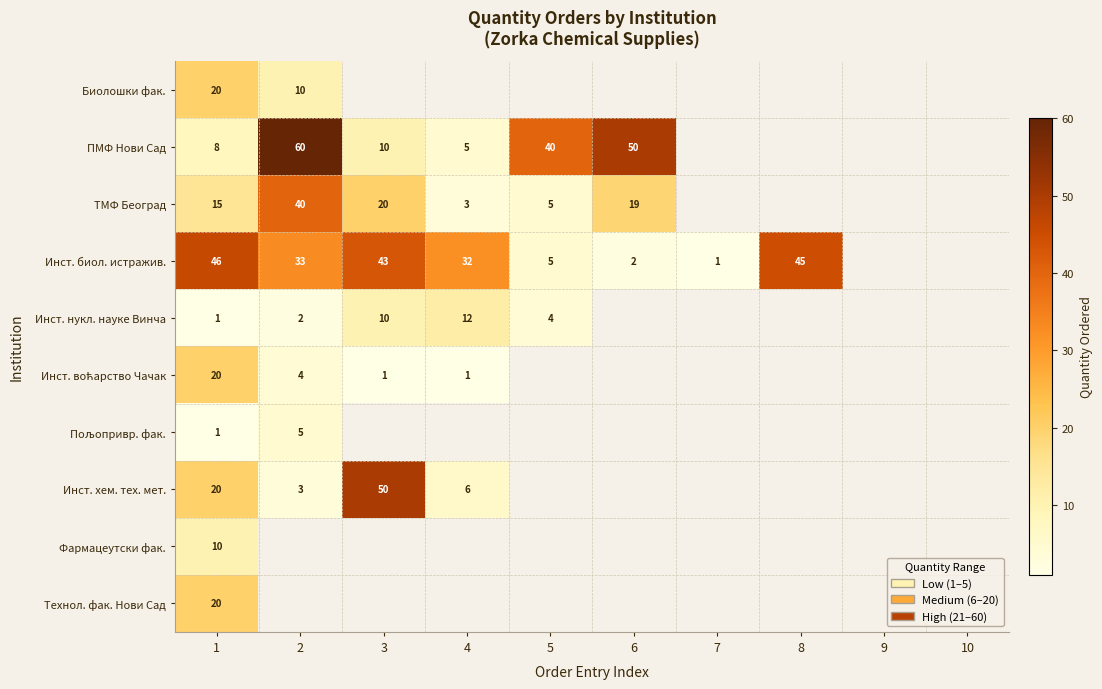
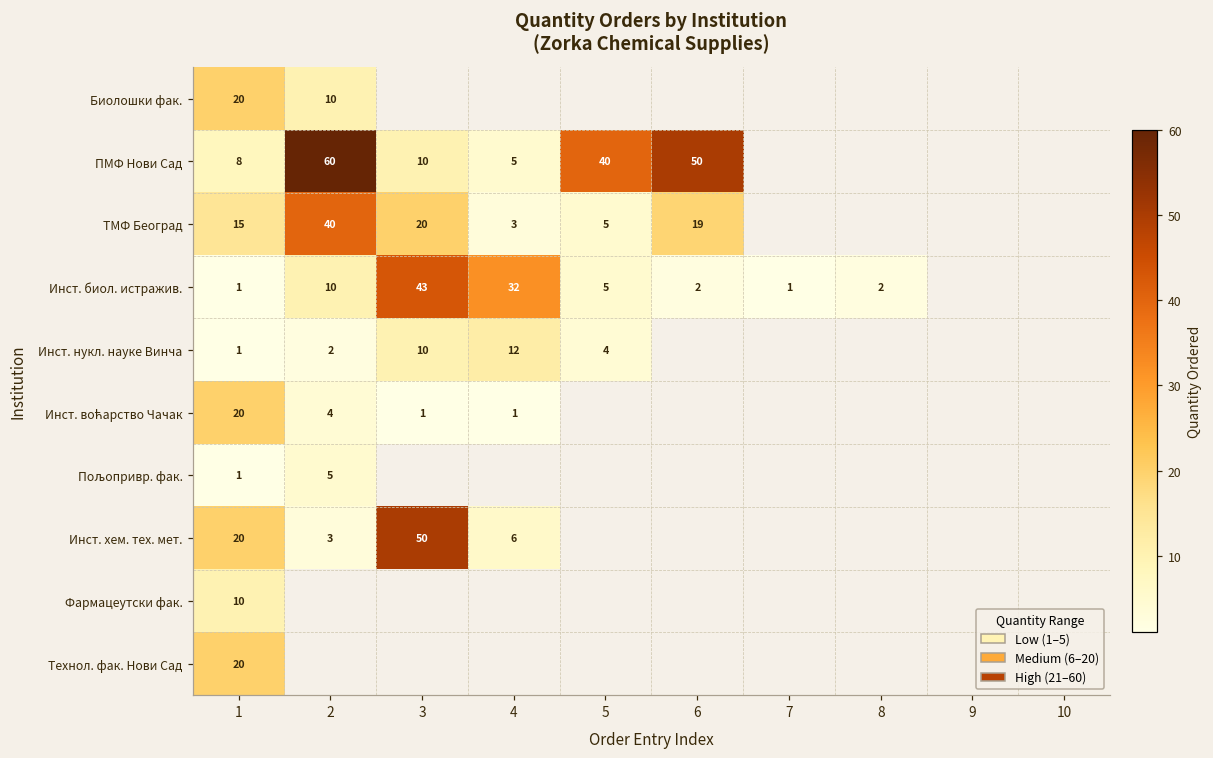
  {
    "Биолошки фак.": {
      "1": 20,
      "2": 10
    },
    "ПМФ Нови Сад": {
      "1": 8,
      "2": 60,
      "3": 10,
      "4": 5,
      "5": 40,
      "6": 50
    },
    "ТМФ Београд": {
      "1": 15,
      "2": 40,
      "3": 20,
      "4": 3,
      "5": 5,
      "6": 19
    },
    "Инст. биол. истражив.": {
-     "1": 46,
-     "2": 33,
+     "1": 1,
+     "2": 10,
      "3": 43,
      "4": 32,
      "5": 5,
      "6": 2,
      "7": 1,
-     "8": 45
+     "8": 2
    },
    "Инст. нукл. науке Винча": {
      "1": 1,
      "2": 2,
      "3": 10,
      "4": 12,
      "5": 4
    },
    "Инст. воћарство Чачак": {
      "1": 20,
      "2": 4,
      "3": 1,
      "4": 1
    },
    "Пољопривр. фак.": {
      "1": 1,
      "2": 5
    },
    "Инст. хем. тех. мет.": {
      "1": 20,
      "2": 3,
      "3": 50,
      "4": 6
    },
    "Фармацеутски фак.": {
      "1": 10
    },
    "Технол. фак. Нови Сад": {
      "1": 20
    }
  }
